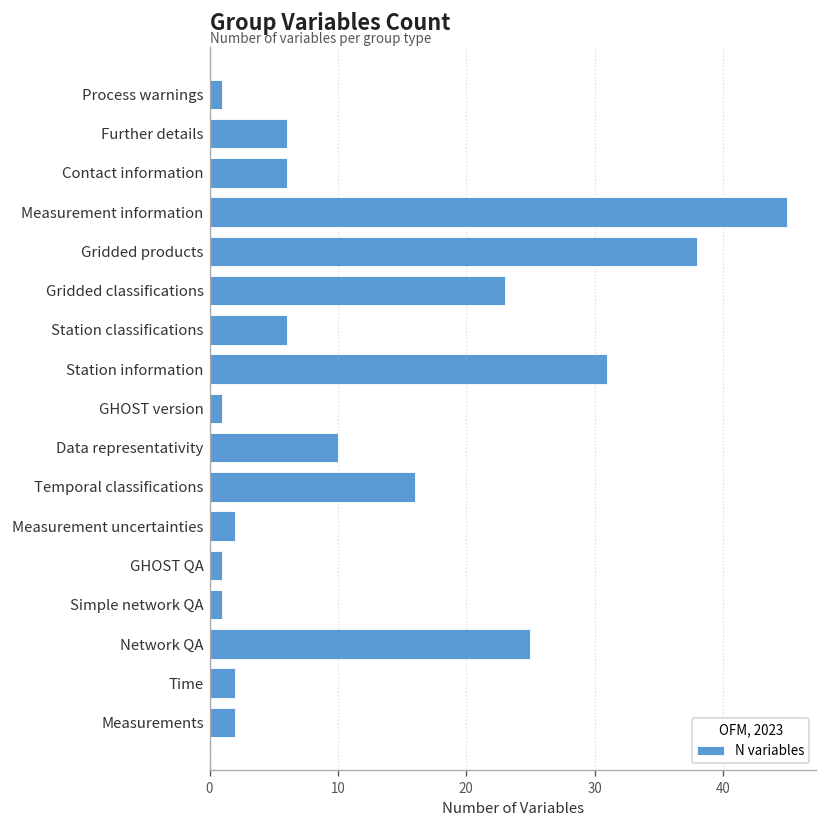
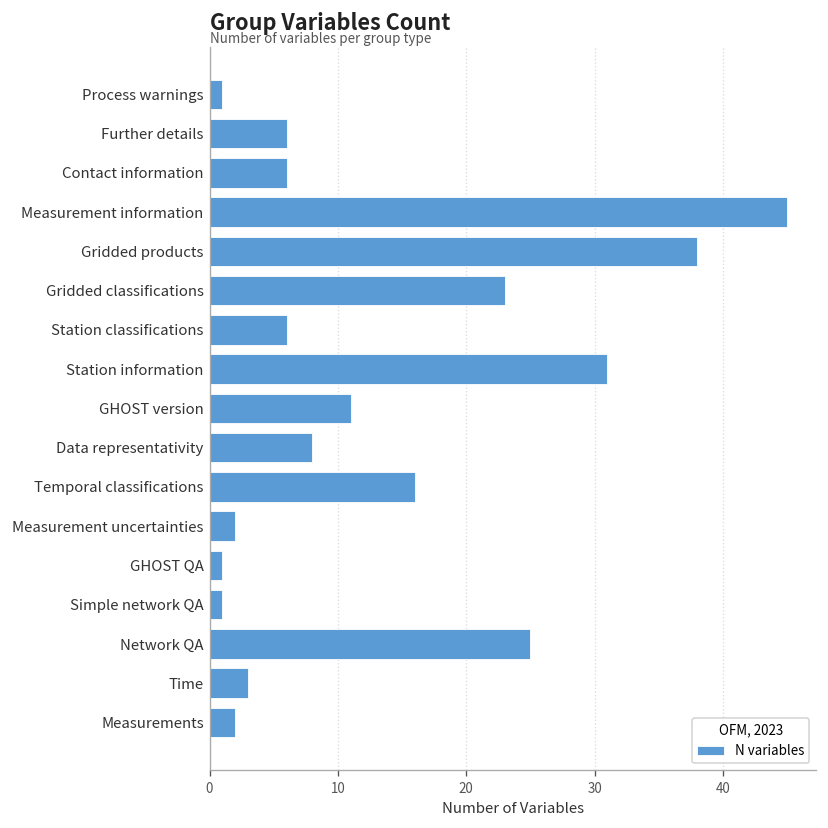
  {
    "Process warnings": 1,
    "Further details": 6,
    "Contact information": 6,
    "Measurement information": 45,
    "Gridded products": 38,
    "Gridded classifications": 23,
    "Station classifications": 6,
    "Station information": 31,
-   "GHOST version": 1,
-   "Data representativity": 10,
+   "GHOST version": 11,
+   "Data representativity": 8,
    "Temporal classifications": 16,
    "Measurement uncertainties": 2,
    "GHOST QA": 1,
    "Simple network QA": 1,
    "Network QA": 25,
-   "Time": 2,
+   "Time": 3,
    "Measurements": 2
  }
